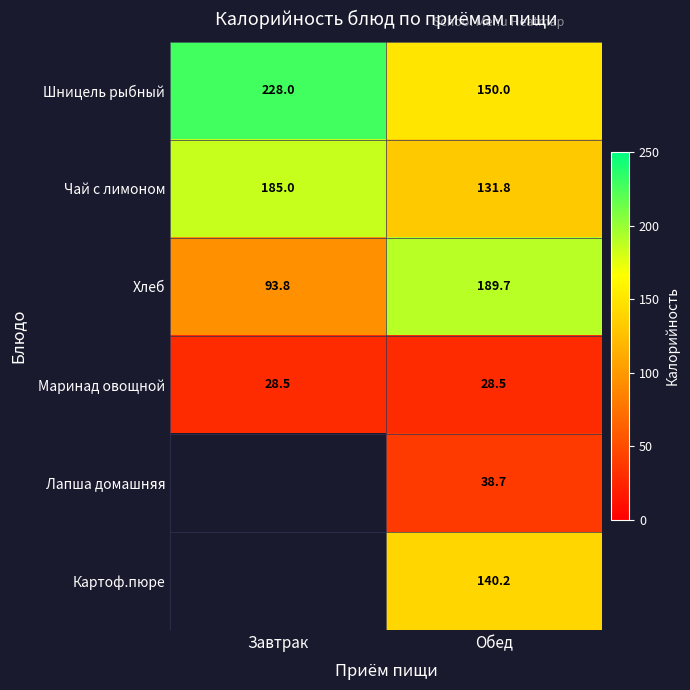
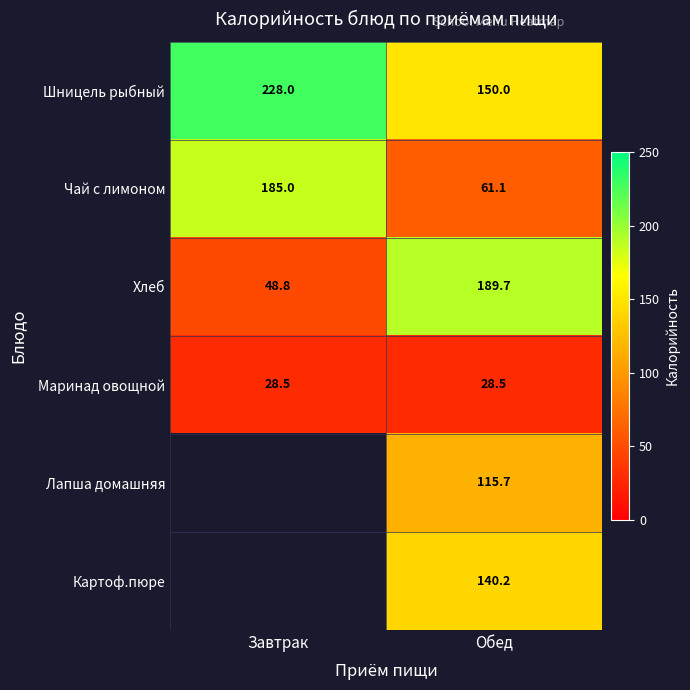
  {
    "Шницель рыбный": {
      "Завтрак": 228.0,
      "Обед": 150.0
    },
    "Чай с лимоном": {
      "Завтрак": 185.0,
-     "Обед": 131.8
+     "Обед": 61.1
    },
    "Хлеб": {
-     "Завтрак": 93.8,
+     "Завтрак": 48.8,
      "Обед": 189.7
    },
    "Маринад овощной": {
      "Завтрак": 28.5,
      "Обед": 28.5
    },
    "Лапша домашняя": {
-     "Обед": 38.7
+     "Обед": 115.7
    },
    "Картоф.пюре": {
      "Обед": 140.2
    }
  }
